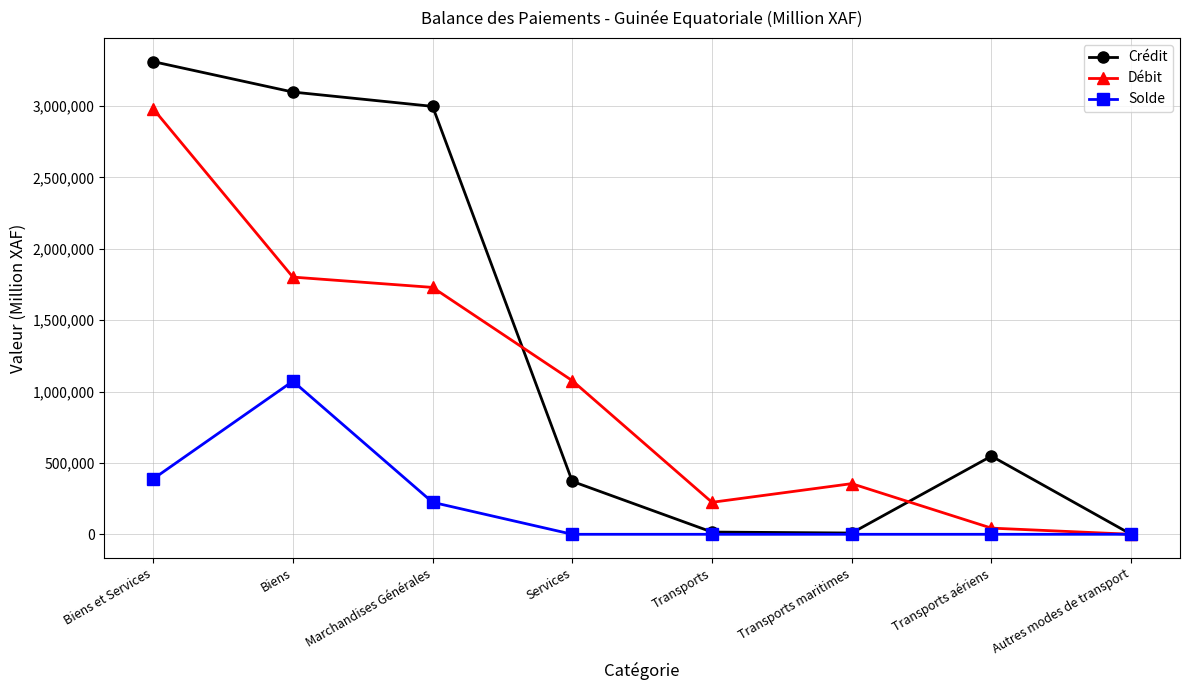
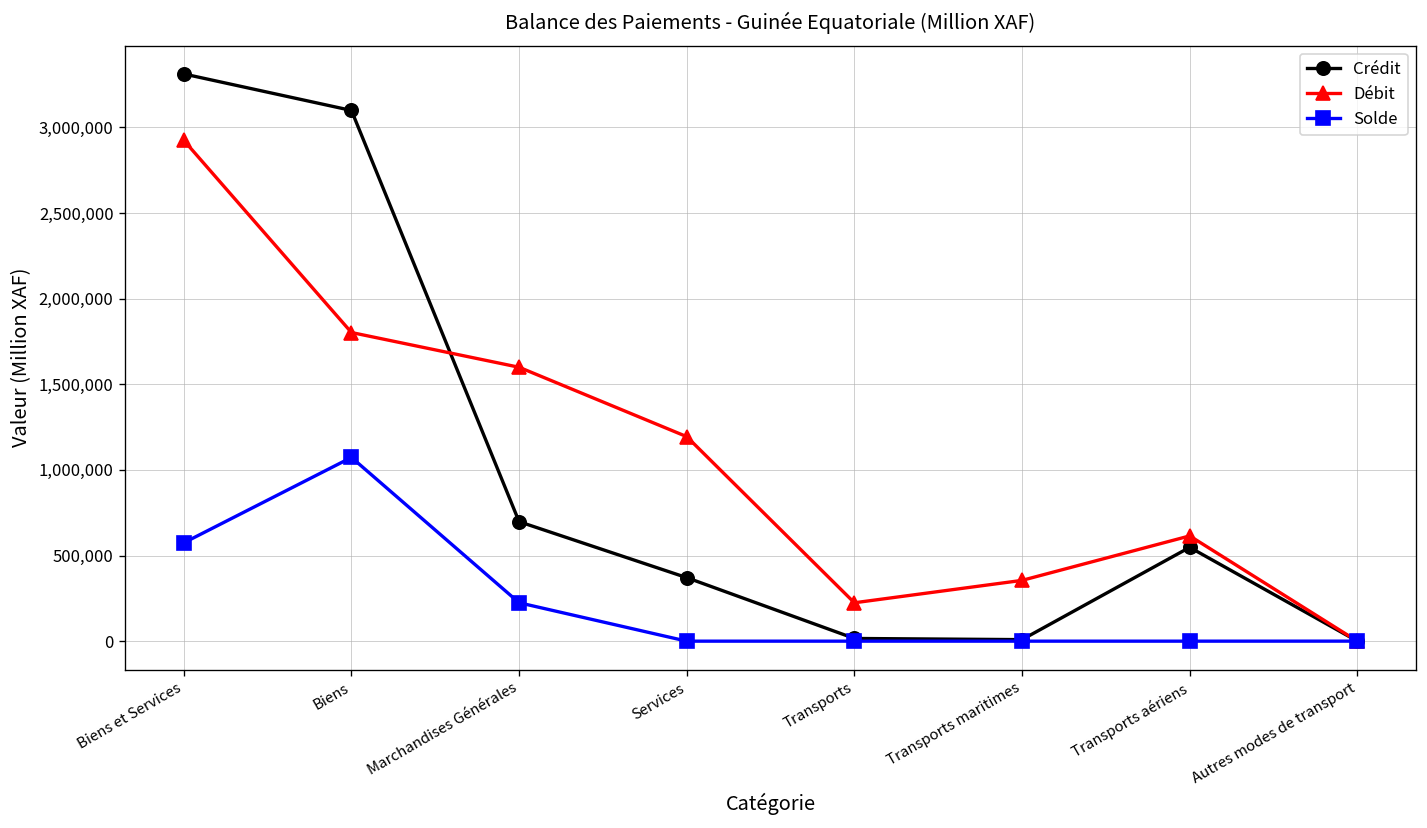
  {
    "Crédit": {
      "Biens et Services": "3,310,000",
      "Biens": "3,100,000",
-     "Marchandises Générales": "3,000,000",
+     "Marchandises Générales": "700,000",
      "Services": "370,000",
      "Transports aériens": "550,000"
    },
    "Débit": {
-     "Biens et Services": "2,980,000",
+     "Biens et Services": "2,920,000",
      "Biens": "1,800,000",
-     "Marchandises Générales": "1,730,000",
-     "Services": "1,080,000",
+     "Marchandises Générales": "1,600,000",
+     "Services": "1,190,000",
      "Transports": "220,000",
      "Transports maritimes": "350,000",
-     "Transports aériens": "40,000"
+     "Transports aériens": "610,000"
    },
    "Solde": {
-     "Biens et Services": "390,000",
+     "Biens et Services": "570,000",
      "Biens": "1,070,000",
      "Marchandises Générales": "220,000",
      "Services": "0",
      "Transports aériens": "0"
    }
  }
